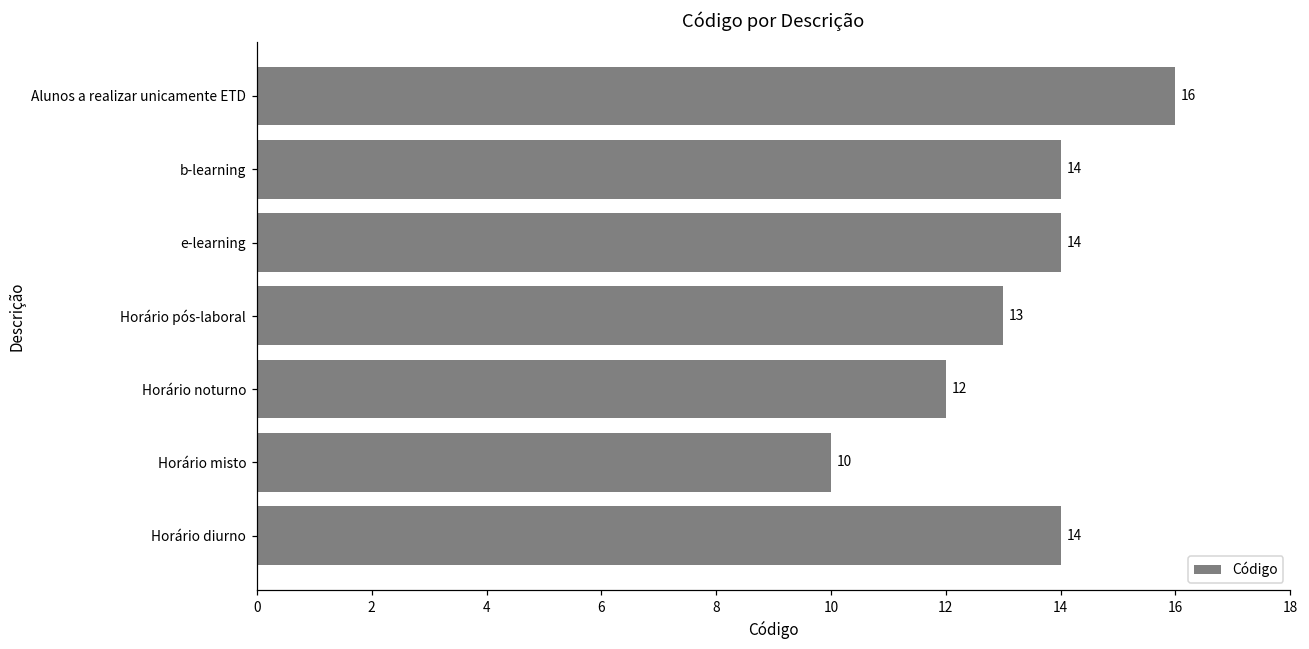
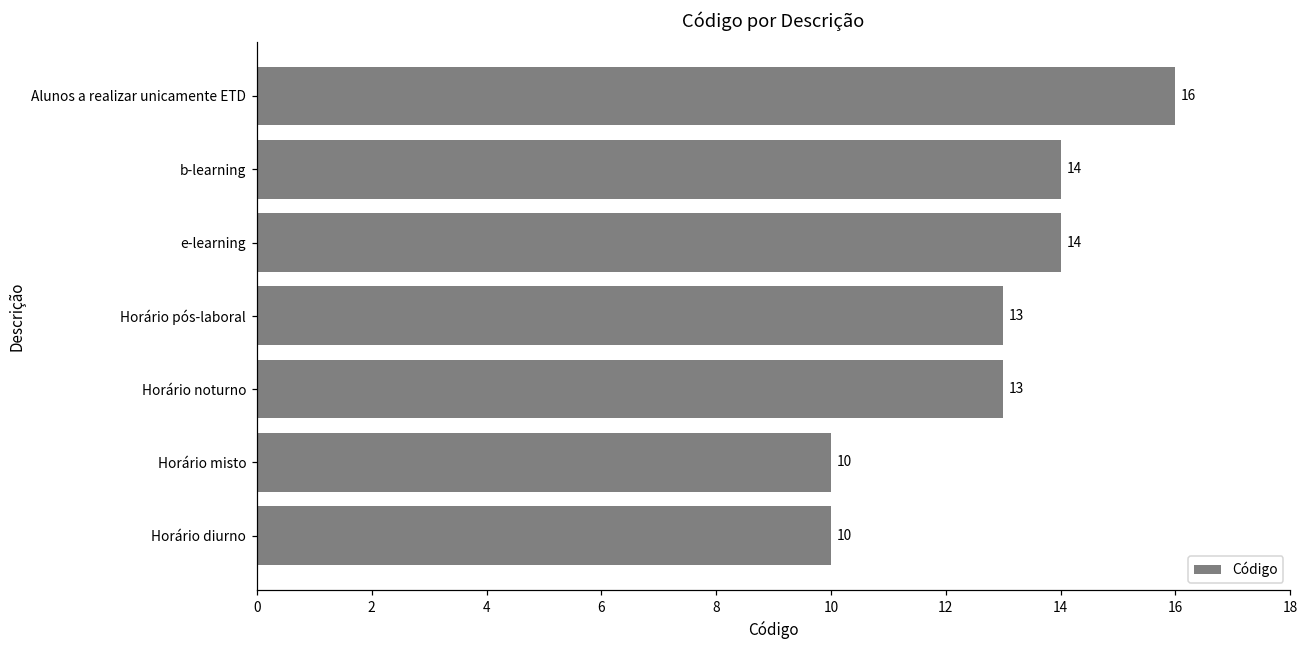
  {
    "Alunos a realizar unicamente ETD": 16,
    "b-learning": 14,
    "e-learning": 14,
    "Horário pós-laboral": 13,
-   "Horário noturno": 12,
+   "Horário noturno": 13,
    "Horário misto": 10,
-   "Horário diurno": 14
+   "Horário diurno": 10
  }
